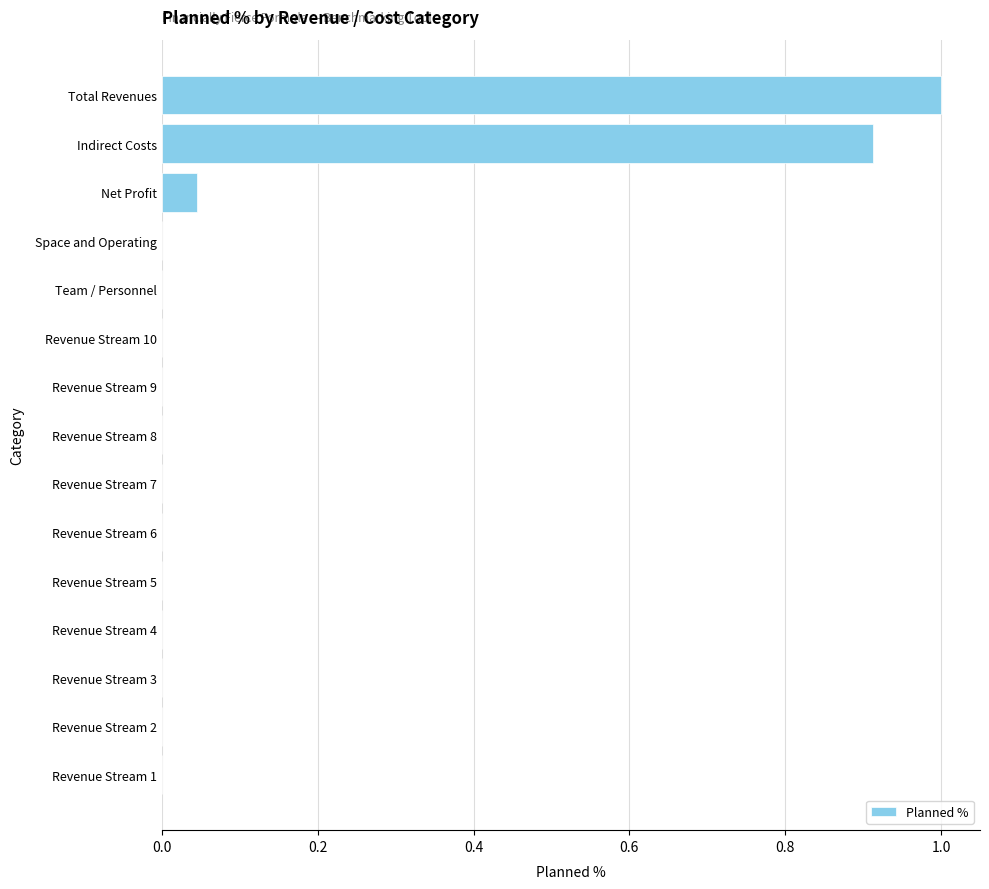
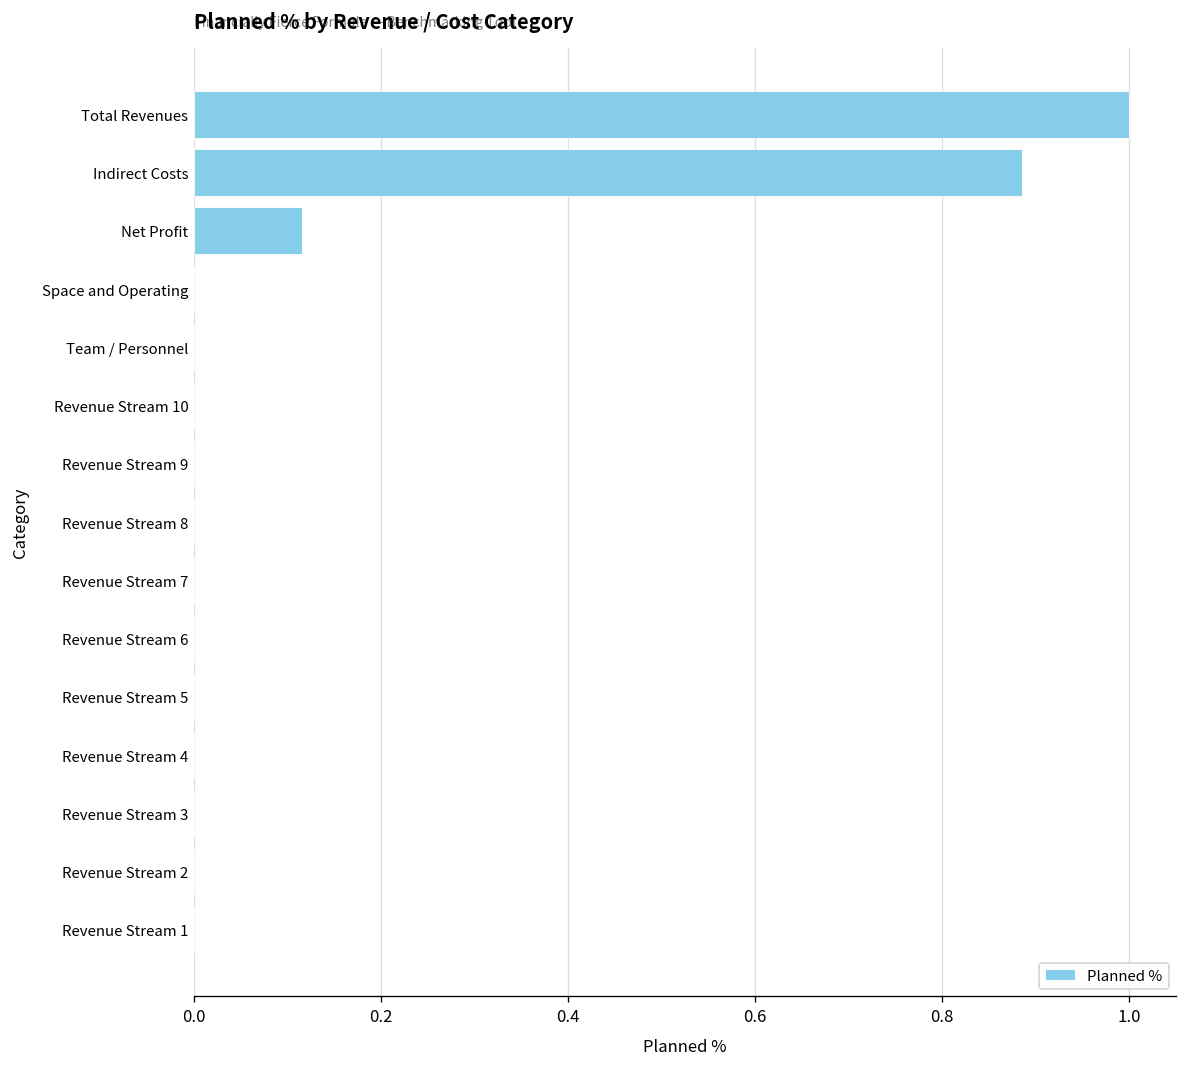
  {
    "Total Revenues": 1.00,
-   "Indirect Costs": 0.91,
-   "Net Profit": 0.05,
+   "Indirect Costs": 0.89,
+   "Net Profit": 0.12,
    "Space and Operating": 0.00,
    "Team / Personnel": 0.00,
    "Revenue Stream 10": 0.00,
    "Revenue Stream 9": 0.00,
    "Revenue Stream 8": 0.00,
    "Revenue Stream 7": 0.00,
    "Revenue Stream 6": 0.00,
    "Revenue Stream 5": 0.00,
    "Revenue Stream 4": 0.00,
    "Revenue Stream 3": 0.00,
    "Revenue Stream 2": 0.00,
    "Revenue Stream 1": 0.00
  }
